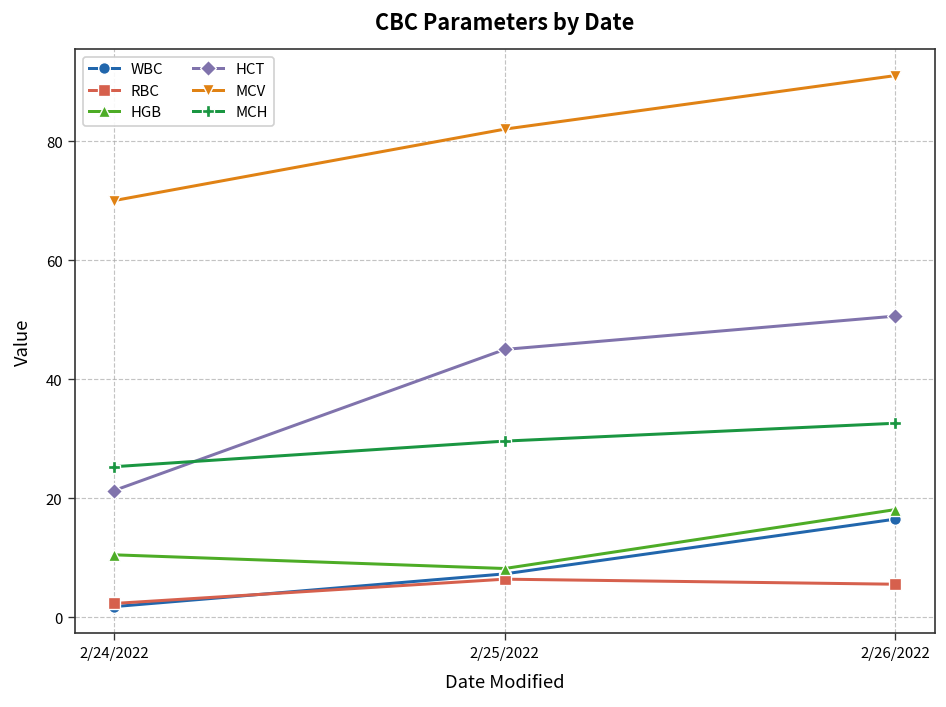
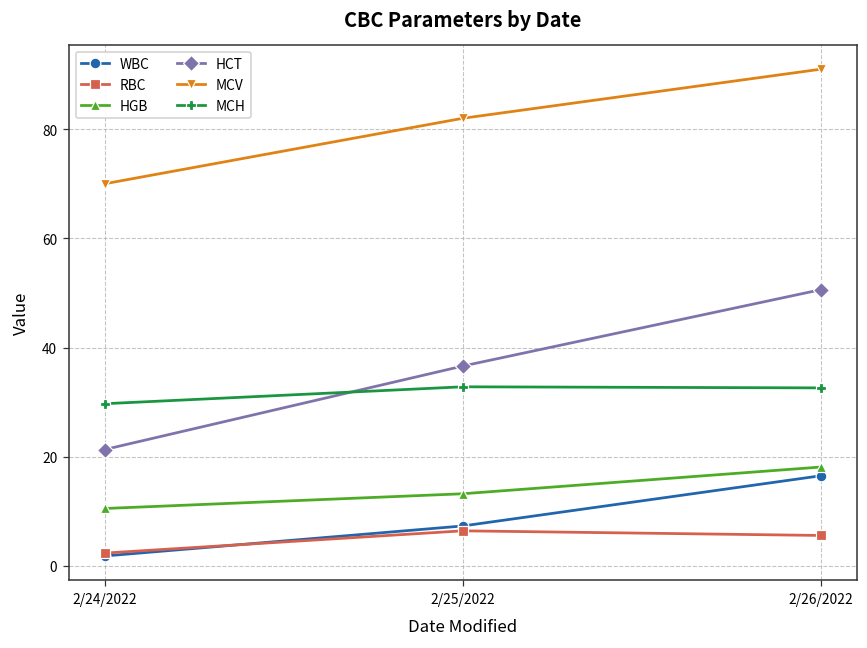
  {
    "WBC": {
      "2/24/2022": 2,
      "2/25/2022": 7,
      "2/26/2022": 17
    },
    "RBC": {
      "2/24/2022": 2,
      "2/25/2022": 6,
      "2/26/2022": 6
    },
    "HGB": {
      "2/24/2022": 11,
-     "2/25/2022": 8,
+     "2/25/2022": 13,
      "2/26/2022": 18
    },
    "HCT": {
      "2/24/2022": 21,
-     "2/25/2022": 45,
+     "2/25/2022": 37,
      "2/26/2022": 51
    },
    "MCV": {
      "2/24/2022": 70,
      "2/25/2022": 82,
      "2/26/2022": 91
    },
    "MCH": {
-     "2/24/2022": 25,
-     "2/25/2022": 30,
+     "2/24/2022": 30,
+     "2/25/2022": 33,
      "2/26/2022": 33
    }
  }
